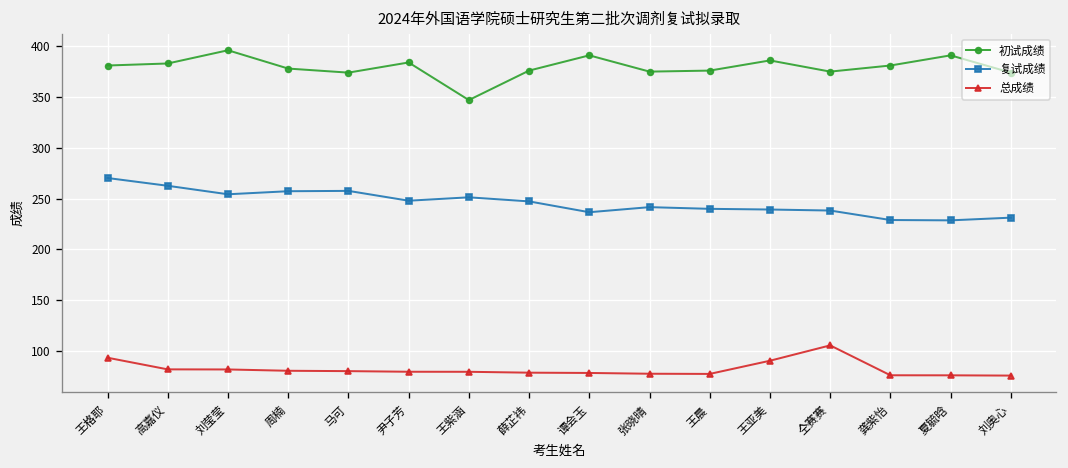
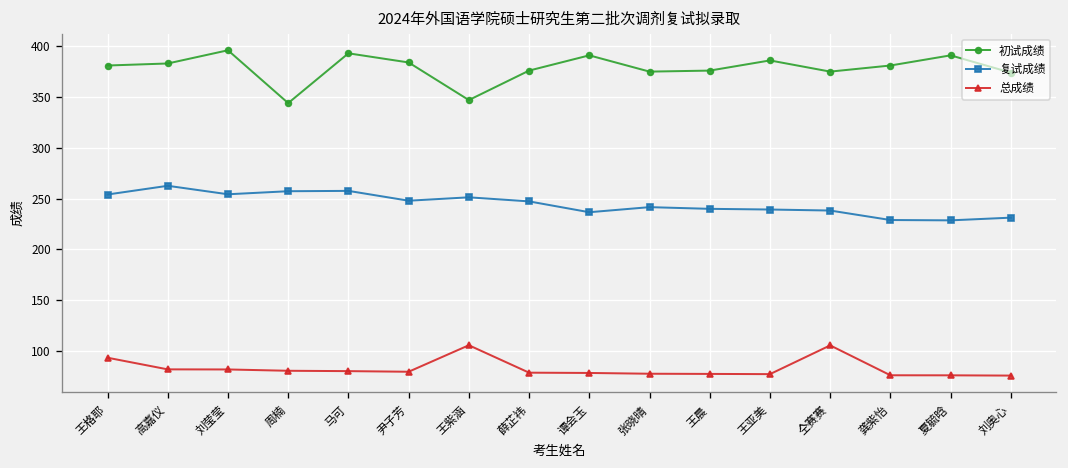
  {
    "初试成绩": {
      "王格耶": 380,
      "高嘉仪": 380,
      "刘莹莹": 400,
-     "周楠": 380,
-     "马可": 370,
+     "周楠": 340,
+     "马可": 390,
      "尹子芳": 380,
      "王紫涵": 350,
      "薛芷祎": 380,
      "谭会玉": 390,
      "张晓晴": 380,
      "王晨": 380,
      "王亚美": 390,
      "仝赛赛": 380,
      "龚紫怡": 380,
      "夏毓晗": 390
    },
    "复试成绩": {
-     "王格耶": 270,
+     "王格耶": 250,
      "高嘉仪": 260,
      "刘莹莹": 250,
      "周楠": 260,
      "马可": 260,
      "尹子芳": 250,
      "王紫涵": 250,
      "薛芷祎": 250,
      "谭会玉": 240,
      "张晓晴": 240,
      "王晨": 240,
      "王亚美": 240,
      "仝赛赛": 240,
      "龚紫怡": 230,
      "夏毓晗": 230,
      "刘奥心": 230
    },
    "总成绩": {
      "王格耶": 90,
      "高嘉仪": 80,
      "刘莹莹": 80,
      "周楠": 80,
      "马可": 80,
      "尹子芳": 80,
-     "王紫涵": 80,
+     "王紫涵": 110,
      "薛芷祎": 80,
      "谭会玉": 80,
      "张晓晴": 80,
      "王晨": 80,
-     "王亚美": 90,
+     "王亚美": 80,
      "仝赛赛": 110,
      "龚紫怡": 80,
      "夏毓晗": 80,
      "刘奥心": 80
    }
  }
